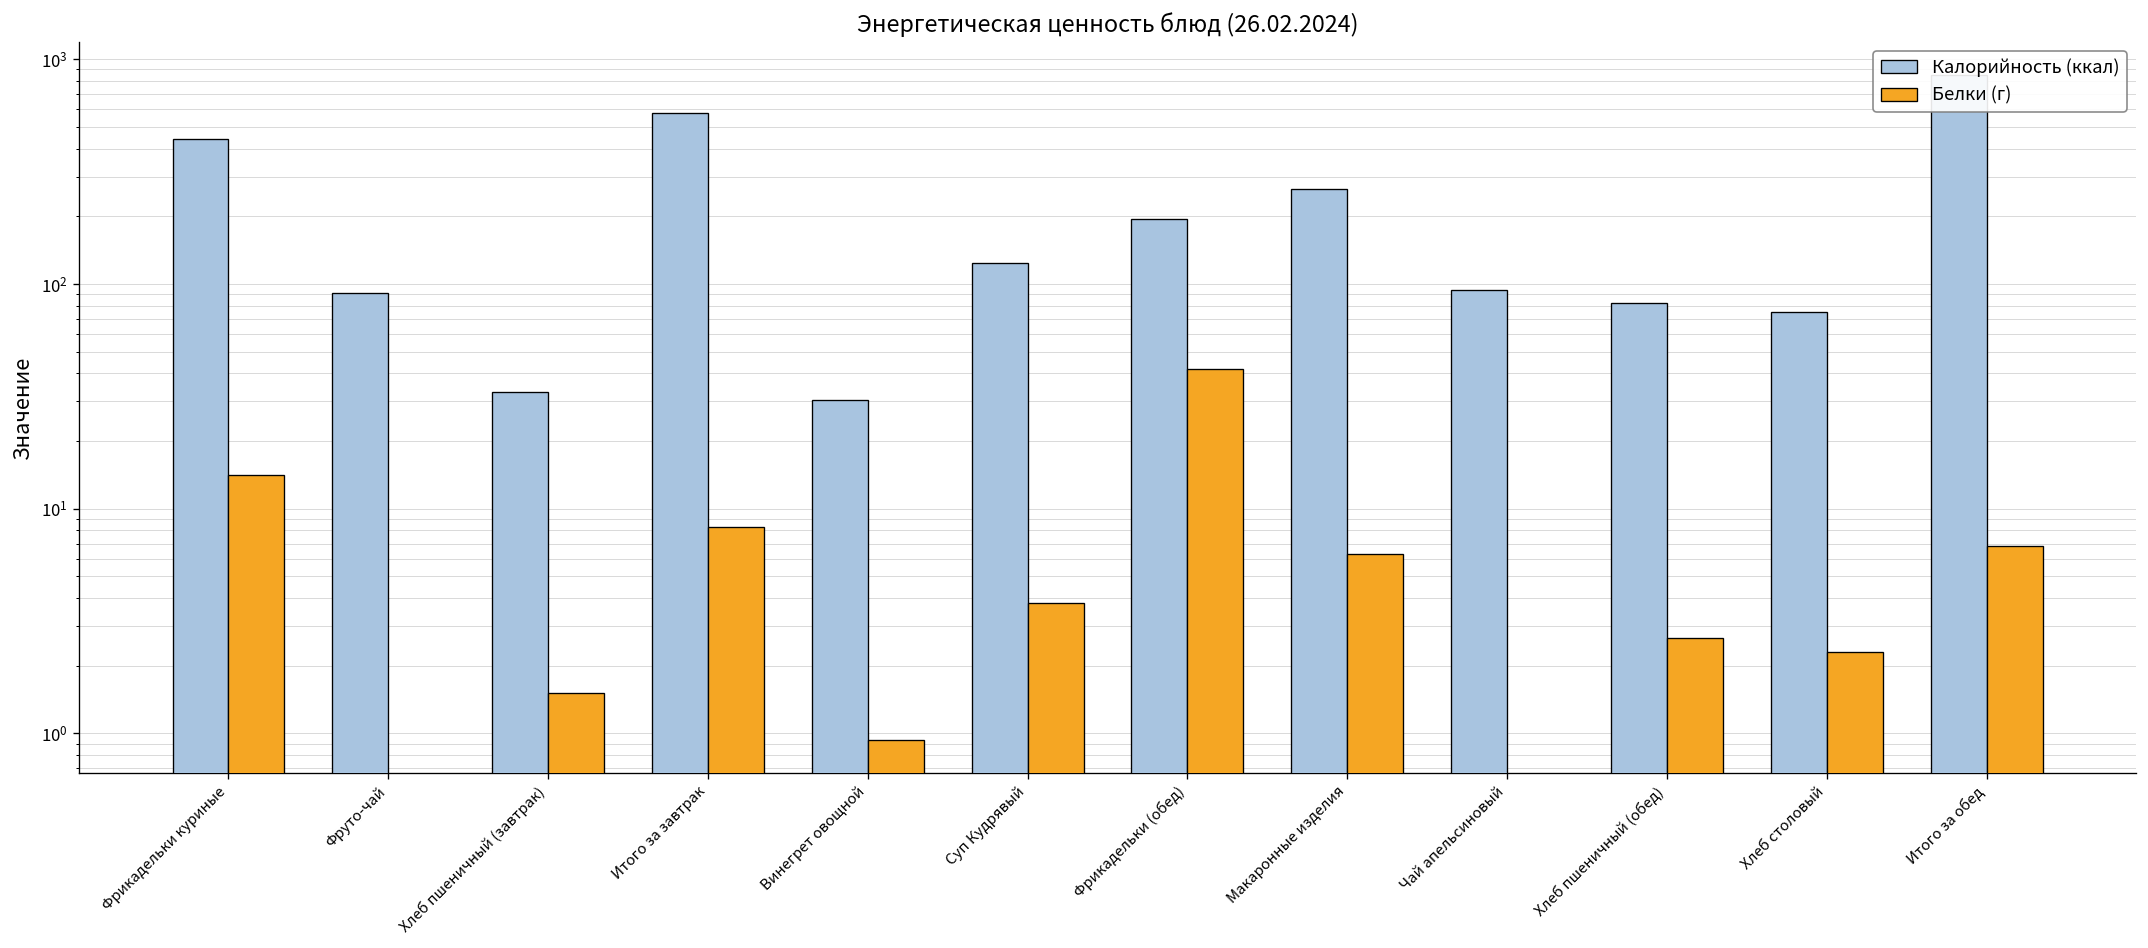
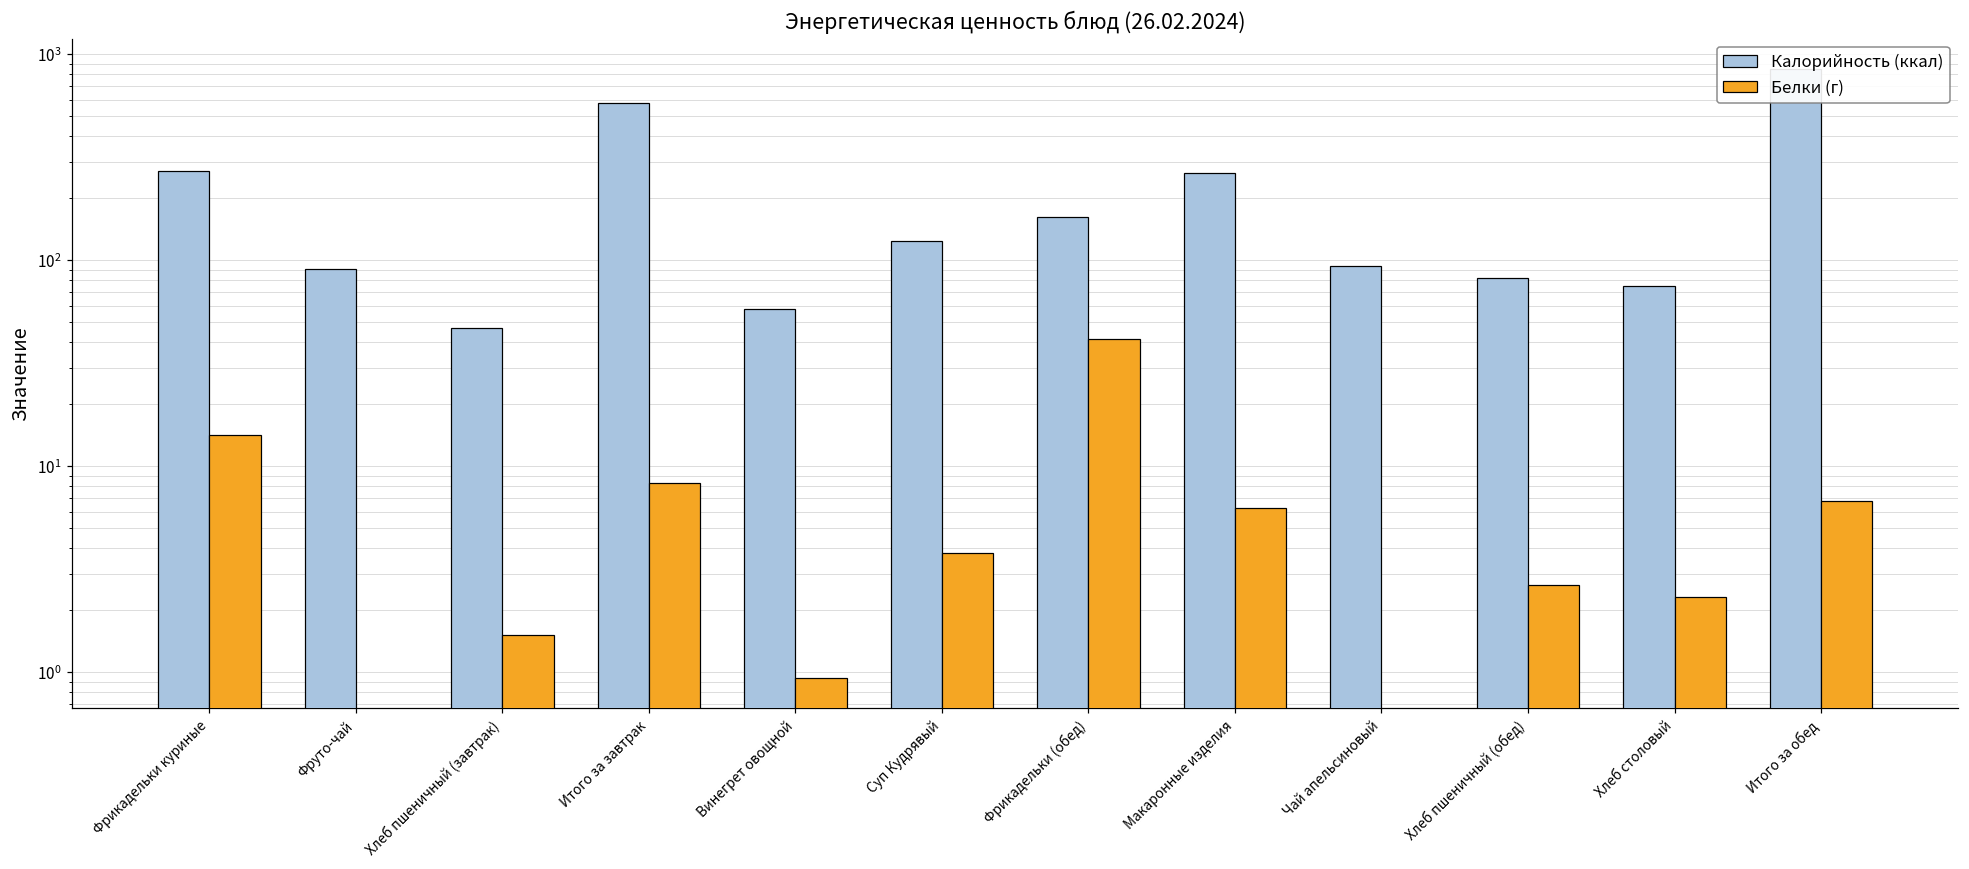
  {
    "Калорийность (ккал)": {
-     "Фрикадельки куриные": 440,
+     "Фрикадельки куриные": 270,
      "Фруто-чай": 90,
-     "Хлеб пшеничный (завтрак)": 33,
+     "Хлеб пшеничный (завтрак)": 47,
      "Итого за завтрак": 580,
-     "Винегрет овощной": 31,
+     "Винегрет овощной": 58,
      "Суп Кудрявый": 120,
-     "Фрикадельки (обед)": 190,
+     "Фрикадельки (обед)": 160,
      "Макаронные изделия": 260,
      "Чай апельсиновый": 90,
      "Хлеб пшеничный (обед)": 80,
      "Хлеб столовый": 75
    },
    "Белки (г)": {
      "Фрикадельки куриные": 14,
      "Хлеб пшеничный (завтрак)": 1.5,
      "Итого за завтрак": 8,
      "Винегрет овощной": 0.9,
      "Суп Кудрявый": 3.8,
      "Фрикадельки (обед)": 42,
      "Макаронные изделия": 6.3,
      "Хлеб пшеничный (обед)": 2.7,
      "Хлеб столовый": 2.3,
      "Итого за обед": 7
    }
  }
